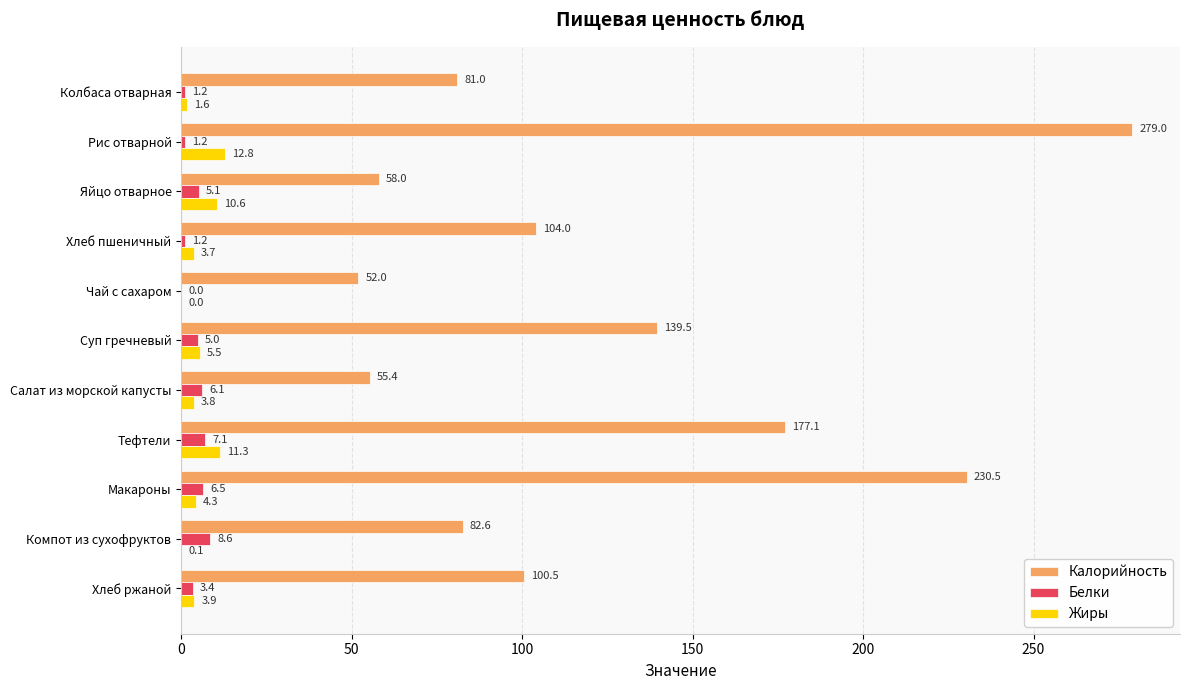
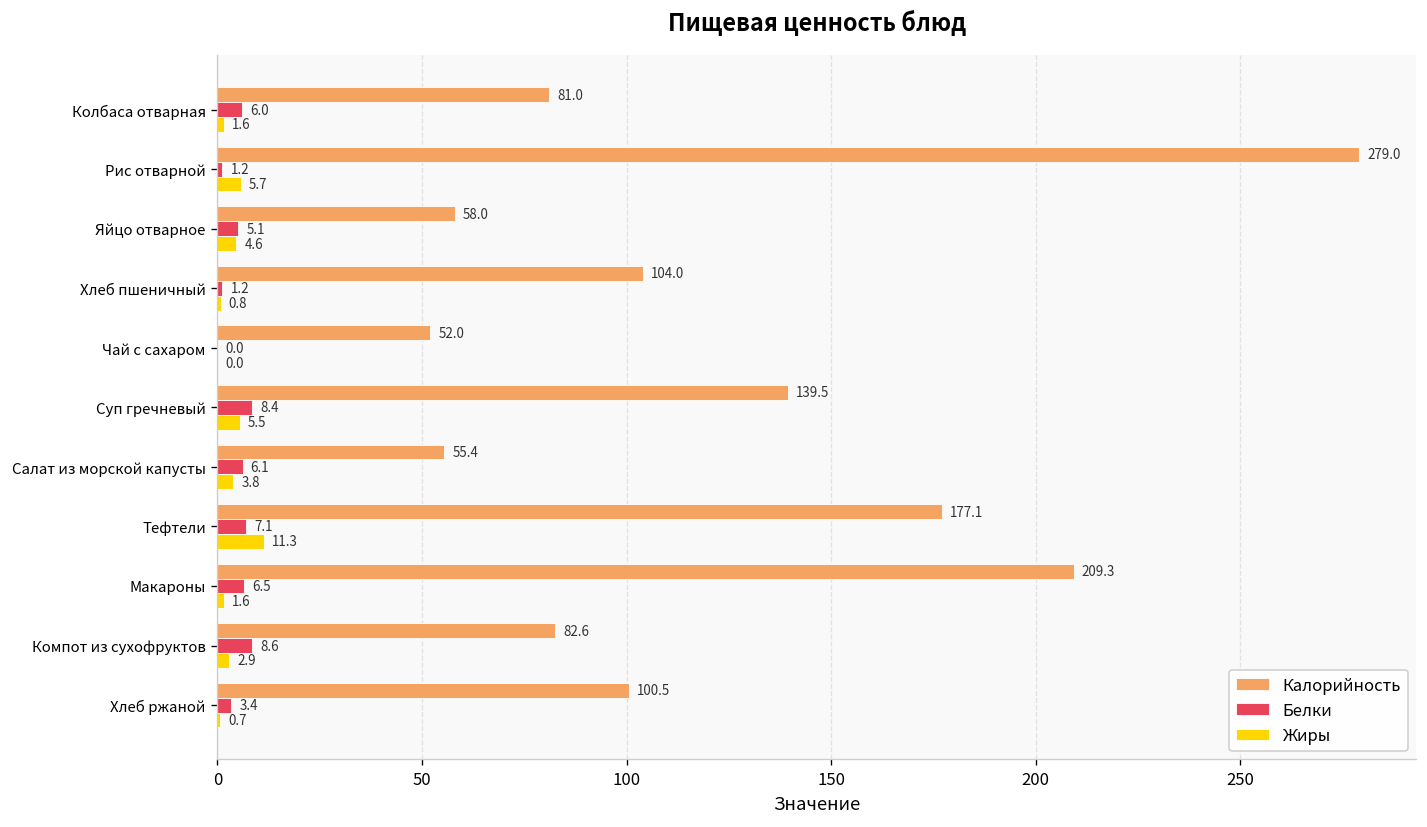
  {
    "Калорийность": {
      "Колбаса отварная": 81.0,
      "Рис отварной": 279.0,
      "Яйцо отварное": 58.0,
      "Хлеб пшеничный": 104.0,
      "Чай с сахаром": 52.0,
      "Суп гречневый": 139.5,
      "Салат из морской капусты": 55.4,
      "Тефтели": 177.1,
-     "Макароны": 230.5,
+     "Макароны": 209.3,
      "Компот из сухофруктов": 82.6,
      "Хлеб ржаной": 100.5
    },
    "Белки": {
-     "Колбаса отварная": 1.2,
+     "Колбаса отварная": 6.0,
      "Рис отварной": 1.2,
      "Яйцо отварное": 5.1,
      "Хлеб пшеничный": 1.2,
      "Чай с сахаром": 0.0,
-     "Суп гречневый": 5.0,
+     "Суп гречневый": 8.4,
      "Салат из морской капусты": 6.1,
      "Тефтели": 7.1,
      "Макароны": 6.5,
      "Компот из сухофруктов": 8.6,
      "Хлеб ржаной": 3.4
    },
    "Жиры": {
      "Колбаса отварная": 1.6,
-     "Рис отварной": 12.8,
-     "Яйцо отварное": 10.6,
-     "Хлеб пшеничный": 3.7,
+     "Рис отварной": 5.7,
+     "Яйцо отварное": 4.6,
+     "Хлеб пшеничный": 0.8,
      "Чай с сахаром": 0.0,
      "Суп гречневый": 5.5,
      "Салат из морской капусты": 3.8,
      "Тефтели": 11.3,
-     "Макароны": 4.3,
-     "Компот из сухофруктов": 0.1,
-     "Хлеб ржаной": 3.9
+     "Макароны": 1.6,
+     "Компот из сухофруктов": 2.9,
+     "Хлеб ржаной": 0.7
    }
  }
